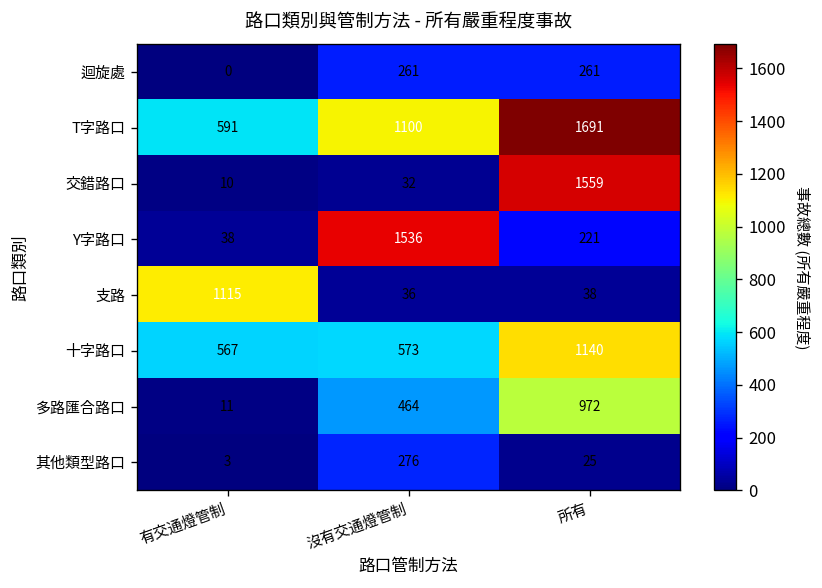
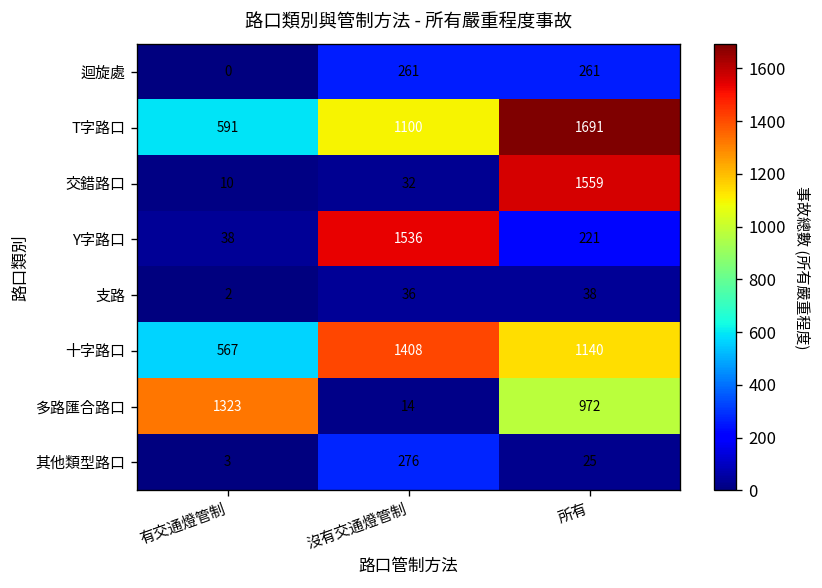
  {
    "迴旋處": {
      "有交通燈管制": 0,
      "沒有交通燈管制": 261,
      "所有": 261
    },
    "T字路口": {
      "有交通燈管制": 591,
      "沒有交通燈管制": 1100,
      "所有": 1691
    },
    "交錯路口": {
      "有交通燈管制": 10,
      "沒有交通燈管制": 32,
      "所有": 1559
    },
    "Y字路口": {
      "有交通燈管制": 38,
      "沒有交通燈管制": 1536,
      "所有": 221
    },
    "支路": {
-     "有交通燈管制": 1115,
+     "有交通燈管制": 2,
      "沒有交通燈管制": 36,
      "所有": 38
    },
    "十字路口": {
      "有交通燈管制": 567,
-     "沒有交通燈管制": 573,
+     "沒有交通燈管制": 1408,
      "所有": 1140
    },
    "多路匯合路口": {
-     "有交通燈管制": 11,
-     "沒有交通燈管制": 464,
+     "有交通燈管制": 1323,
+     "沒有交通燈管制": 14,
      "所有": 972
    },
    "其他類型路口": {
      "有交通燈管制": 3,
      "沒有交通燈管制": 276,
      "所有": 25
    }
  }
